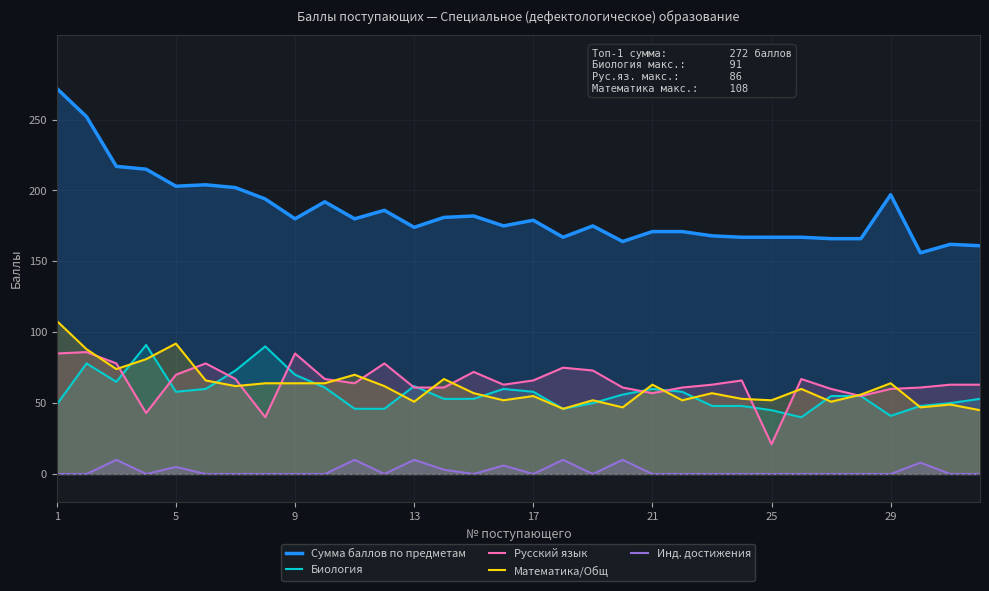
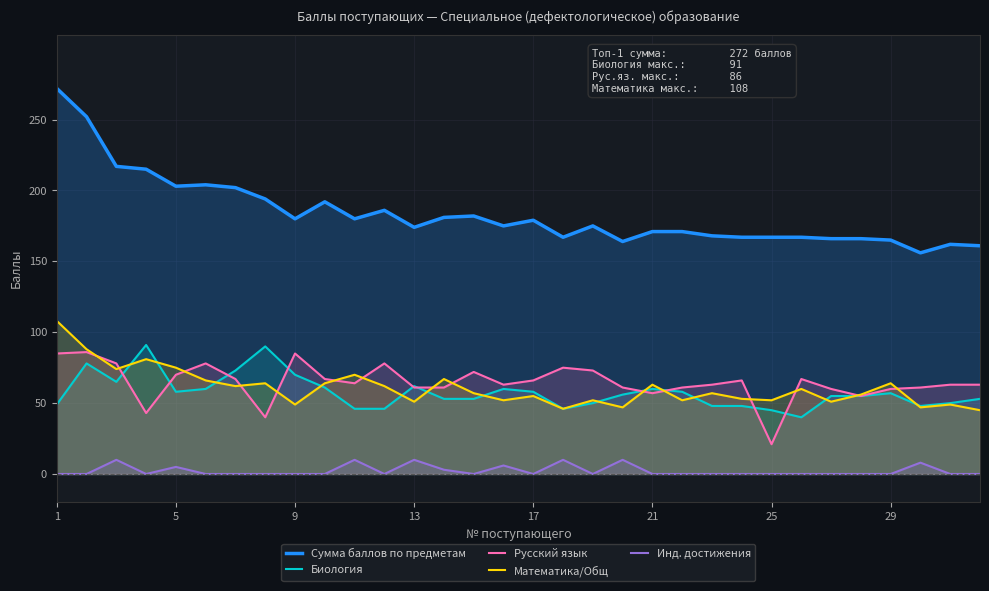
  {
    "Сумма баллов по предметам": {
      "1": 272,
      "5": 203,
      "9": 180,
      "13": 174,
      "17": 179,
      "21": 171,
      "25": 167,
-     "29": 197
+     "29": 165
    },
    "Биология": {
      "1": 49,
      "5": 58,
      "9": 70,
      "17": 58,
      "21": 60,
      "25": 45,
-     "29": 41
+     "29": 57
    },
    "Русский язык": {
      "1": 85,
      "5": 70,
      "9": 85,
      "17": 66,
      "21": 57,
      "25": 21,
      "29": 60
    },
    "Математика/Общ": {
      "1": 108,
-     "5": 92,
-     "9": 64,
+     "5": 75,
+     "9": 49,
      "13": 51,
      "17": 55,
      "21": 63,
      "25": 52,
      "29": 64
    },
    "Инд. достижения": {
      "1": 0,
      "5": 5,
      "9": 0,
      "13": 10,
      "17": 0,
      "21": 0,
      "25": 0,
      "29": 0
    }
  }
